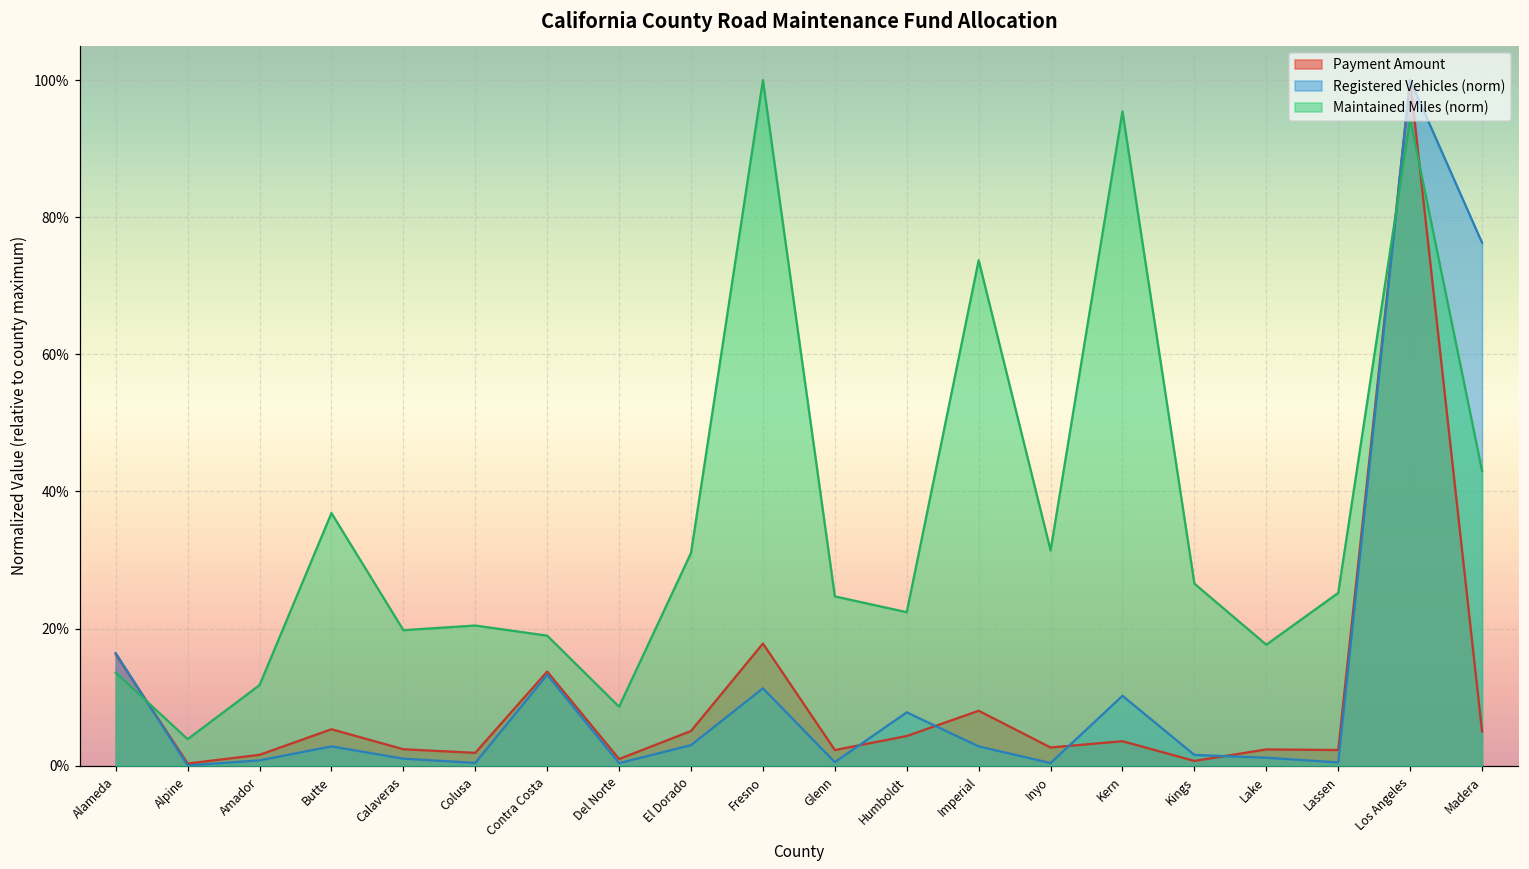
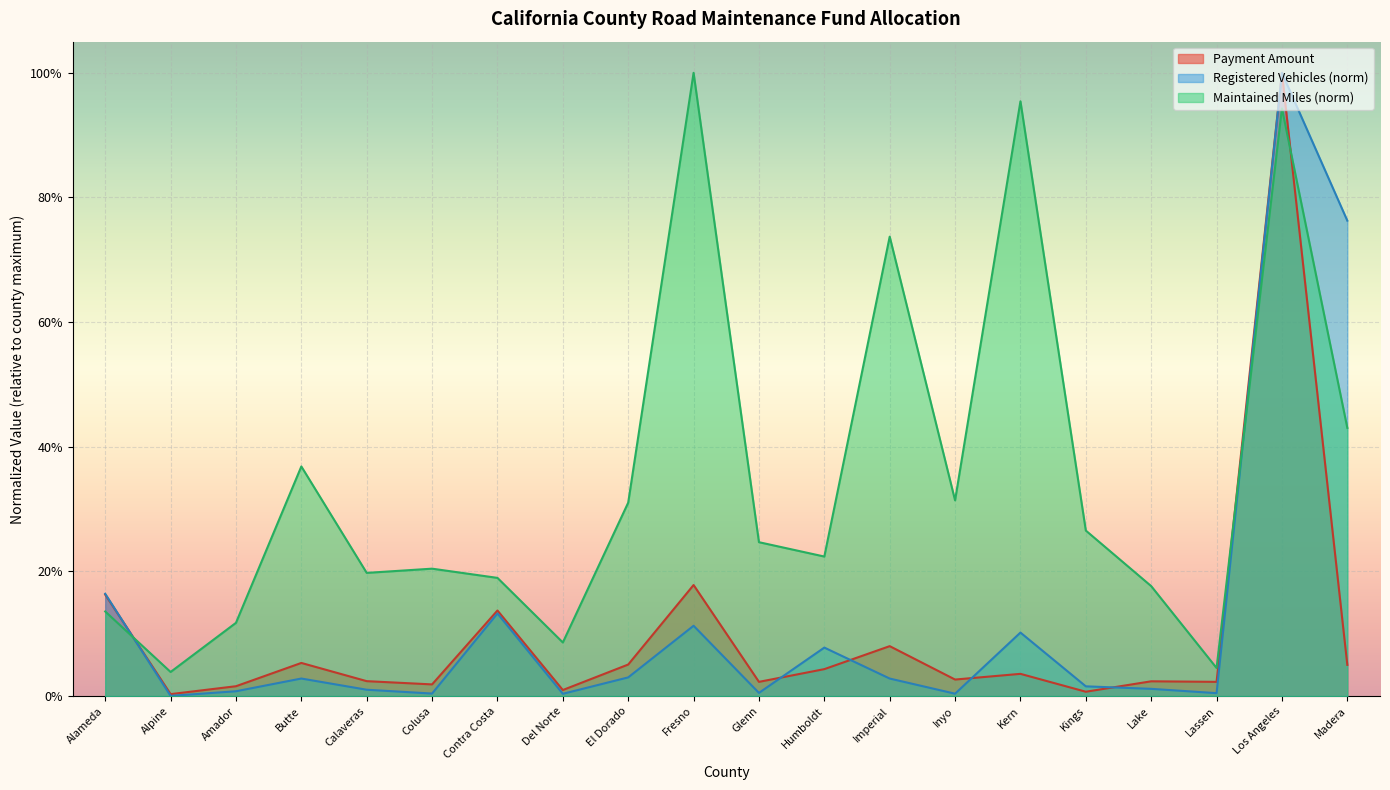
  {
    "Payment Amount": {
      "Amador": "2%",
      "Butte": "5%",
      "Calaveras": "2%",
      "Colusa": "2%",
      "Contra Costa": "14%",
      "Del Norte": "1%",
      "El Dorado": "5%",
      "Fresno": "18%",
      "Glenn": "2%",
      "Humboldt": "4%",
      "Imperial": "8%",
      "Inyo": "3%",
      "Kern": "4%",
      "Kings": "1%",
      "Lake": "2%",
      "Lassen": "2%",
      "Madera": "5%"
    },
    "Registered Vehicles (norm)": {
      "Amador": "1%",
      "Butte": "3%",
      "Calaveras": "1%",
      "Colusa": "0%",
      "Contra Costa": "13%",
      "Del Norte": "0%",
      "El Dorado": "3%",
      "Fresno": "11%",
      "Glenn": "1%",
      "Humboldt": "8%",
      "Imperial": "3%",
      "Inyo": "0%",
      "Kern": "10%",
      "Kings": "2%",
      "Lake": "1%",
      "Lassen": "0%",
      "Madera": "76%"
    },
    "Maintained Miles (norm)": {
      "Alameda": "14%",
      "Alpine": "4%",
      "Amador": "12%",
      "Butte": "37%",
      "Calaveras": "20%",
      "Colusa": "20%",
      "Contra Costa": "19%",
      "Del Norte": "9%",
      "El Dorado": "31%",
      "Fresno": "100%",
      "Glenn": "25%",
      "Humboldt": "22%",
      "Imperial": "74%",
      "Inyo": "31%",
      "Kern": "95%",
      "Kings": "27%",
      "Lake": "18%",
-     "Lassen": "25%",
+     "Lassen": "5%",
      "Madera": "43%"
    }
  }
